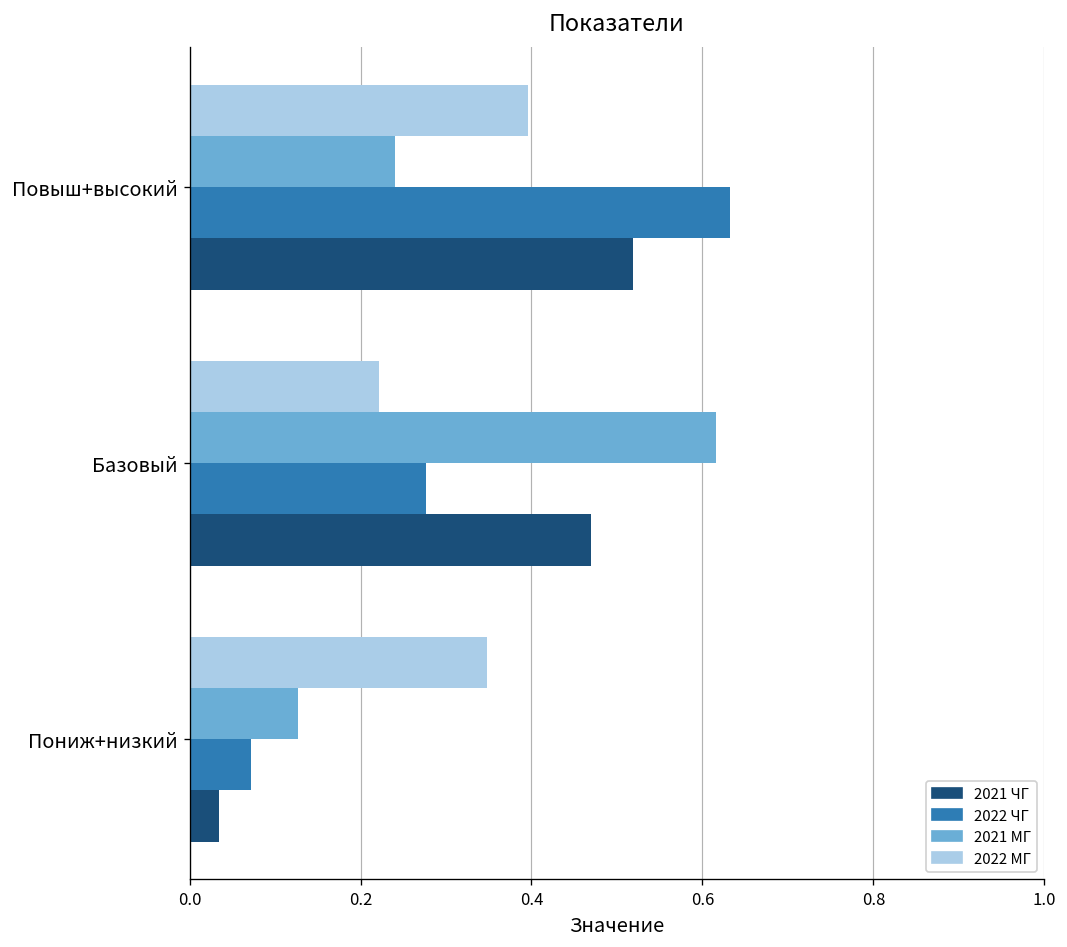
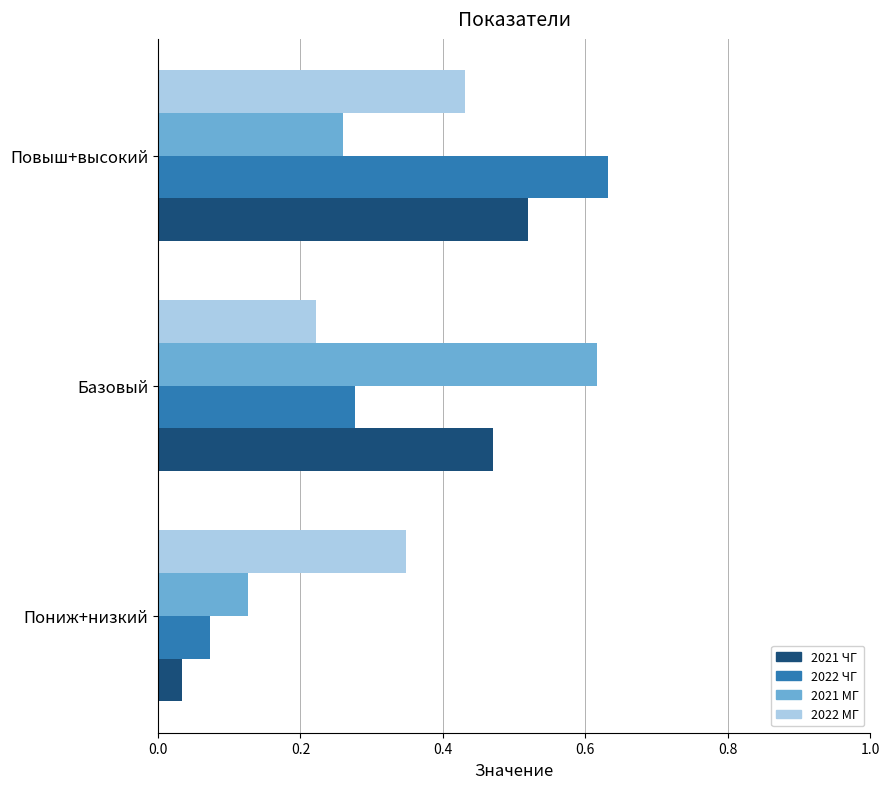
  {
    "2021 ЧГ": {
      "Повыш+высокий": 0.52,
      "Базовый": 0.47,
      "Пониж+низкий": 0.03
    },
    "2022 ЧГ": {
      "Повыш+высокий": 0.63,
      "Базовый": 0.28,
      "Пониж+низкий": 0.07
    },
    "2021 МГ": {
-     "Повыш+высокий": 0.24,
+     "Повыш+высокий": 0.26,
      "Базовый": 0.62,
      "Пониж+низкий": 0.13
    },
    "2022 МГ": {
-     "Повыш+высокий": 0.40,
+     "Повыш+высокий": 0.43,
      "Базовый": 0.22,
      "Пониж+низкий": 0.35
    }
  }
